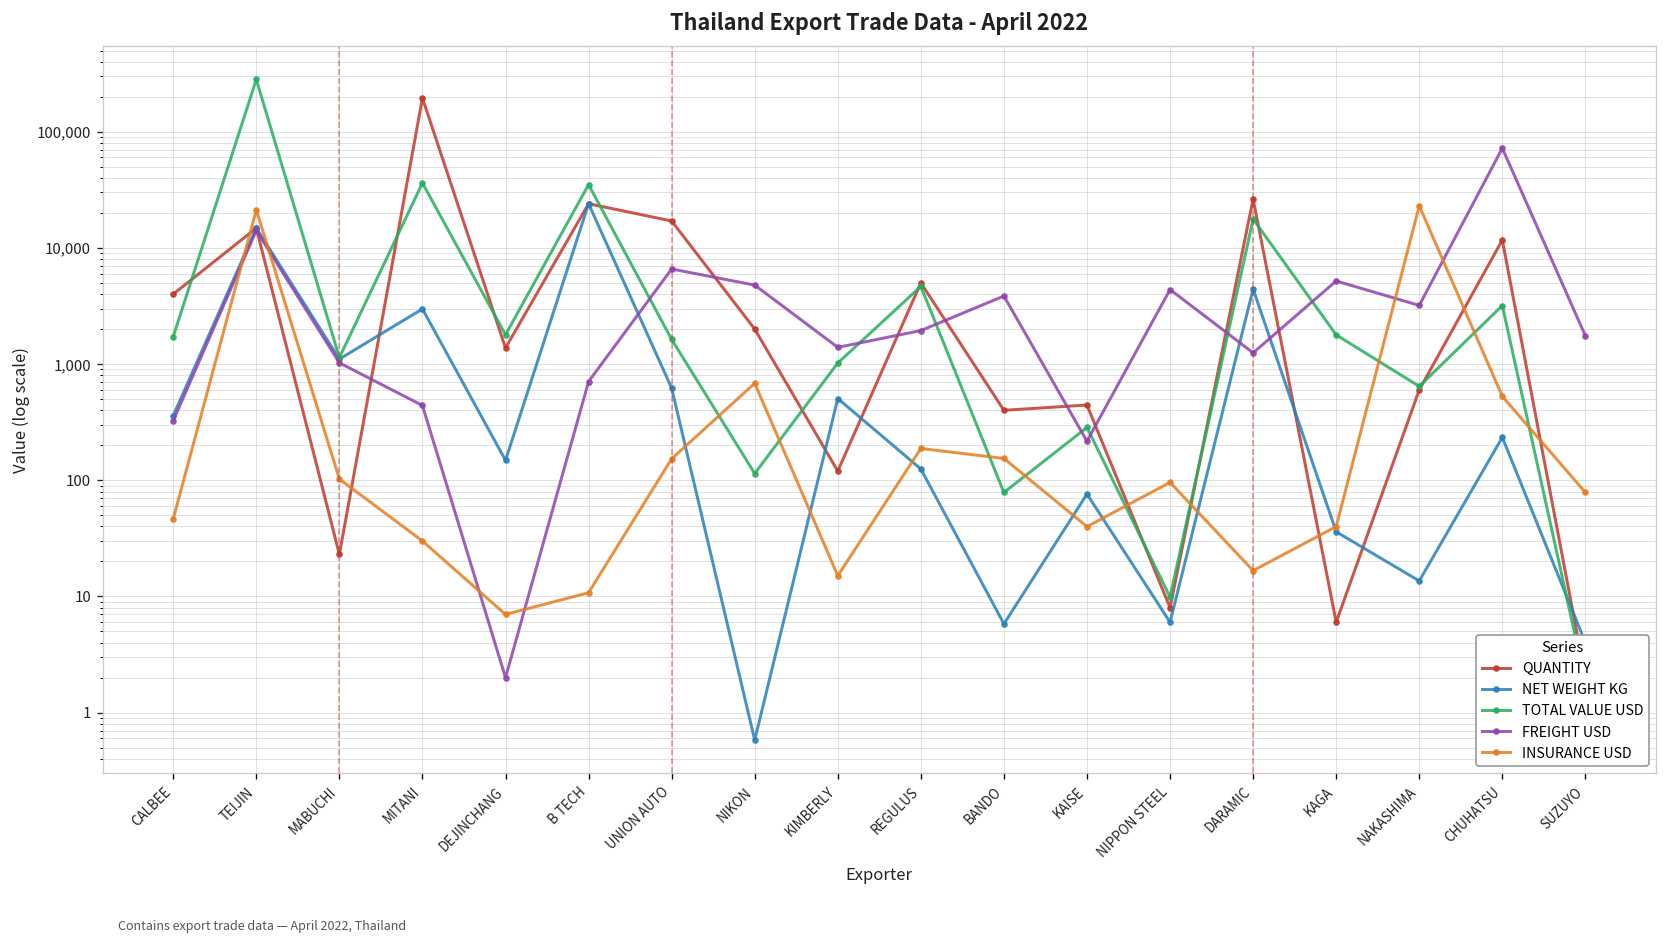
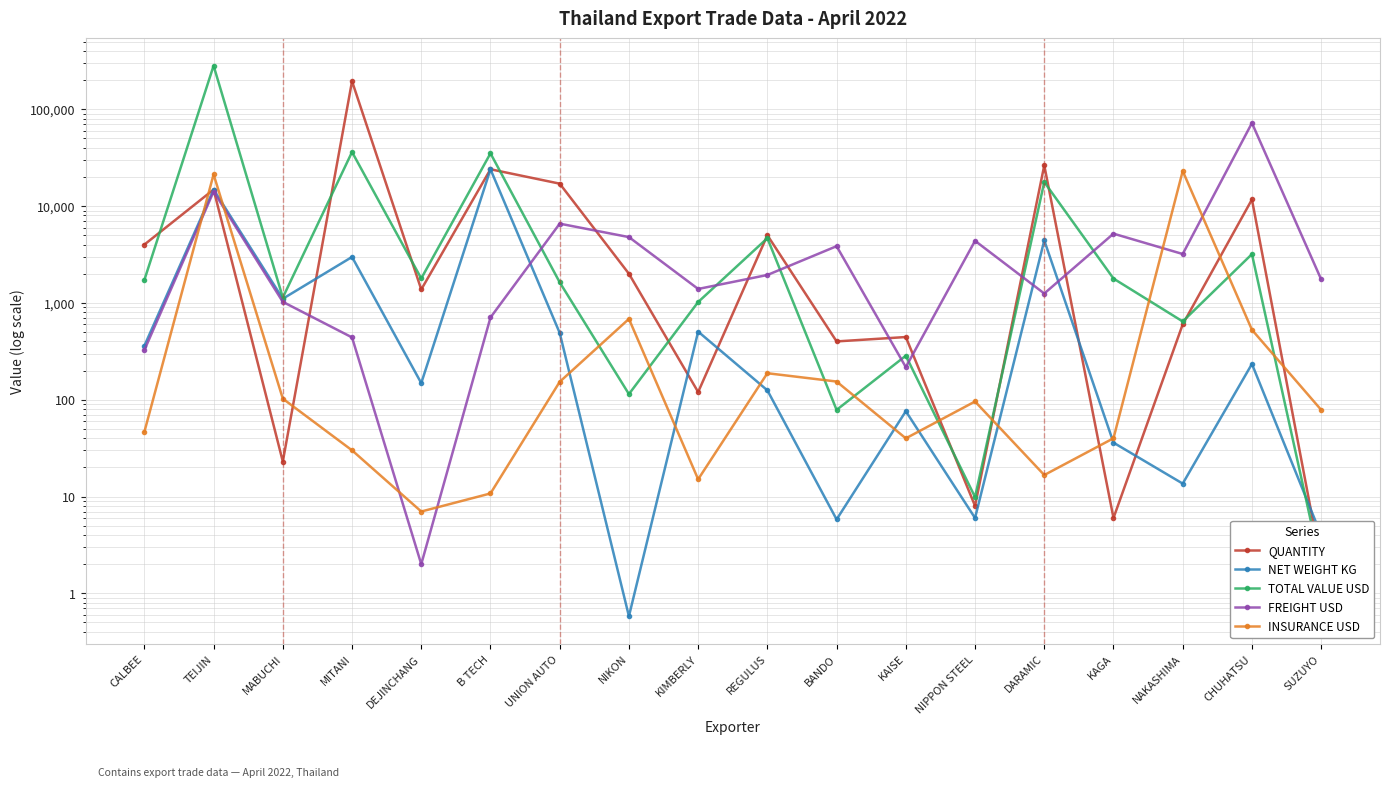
  {
    "QUANTITY": {
      "CALBEE": "4,000",
      "MABUCHI": "23",
      "MITANI": "190,000",
      "DEJINCHANG": "1,400",
      "UNION AUTO": "17,000",
      "NIKON": "2,000",
      "KIMBERLY": "120",
      "REGULUS": "5,000",
      "BANDO": "400",
      "KAISE": "400",
      "NIPPON STEEL": "8",
      "DARAMIC": "26,000",
      "KAGA": "6",
      "NAKASHIMA": "600",
      "CHUHATSU": "12,000"
    },
    "NET WEIGHT KG": {
      "CALBEE": "360",
      "MITANI": "3,000",
      "DEJINCHANG": "150",
-     "UNION AUTO": "600",
+     "UNION AUTO": "500",
      "NIKON": "0.6",
      "KIMBERLY": "500",
      "REGULUS": "130",
      "BANDO": "6",
      "KAISE": "80",
      "NIPPON STEEL": "6",
      "DARAMIC": "4,000",
      "KAGA": "36",
      "NAKASHIMA": "14",
      "CHUHATSU": "230"
    },
    "TOTAL VALUE USD": {
      "CALBEE": "1,700",
      "TEIJIN": "280,000",
      "MITANI": "36,000",
      "DEJINCHANG": "1,800",
      "B TECH": "35,000",
      "UNION AUTO": "1,600",
      "NIKON": "110",
      "KIMBERLY": "1,000",
      "REGULUS": "5,000",
      "BANDO": "80",
      "KAISE": "280",
      "NIPPON STEEL": "10",
      "DARAMIC": "18,000",
      "KAGA": "1,800",
      "NAKASHIMA": "600",
      "CHUHATSU": "3,200"
    },
    "FREIGHT USD": {
      "CALBEE": "320",
      "MABUCHI": "1,000",
      "MITANI": "400",
      "DEJINCHANG": "2",
      "B TECH": "700",
      "UNION AUTO": "7,000",
      "NIKON": "5,000",
      "KIMBERLY": "1,400",
      "REGULUS": "1,900",
      "BANDO": "3,900",
      "KAISE": "220",
      "NIPPON STEEL": "4,000",
      "DARAMIC": "1,300",
      "KAGA": "5,000",
      "NAKASHIMA": "3,200",
      "CHUHATSU": "70,000",
      "SUZUYO": "1,800"
    },
    "INSURANCE USD": {
      "CALBEE": "50",
      "TEIJIN": "21,000",
      "MABUCHI": "100",
      "MITANI": "30",
      "DEJINCHANG": "7",
      "B TECH": "11",
      "UNION AUTO": "150",
      "NIKON": "700",
      "KIMBERLY": "15",
      "REGULUS": "190",
      "BANDO": "150",
      "KAISE": "40",
      "NIPPON STEEL": "100",
      "DARAMIC": "17",
      "KAGA": "40",
      "NAKASHIMA": "23,000",
      "CHUHATSU": "500",
      "SUZUYO": "80"
    }
  }
